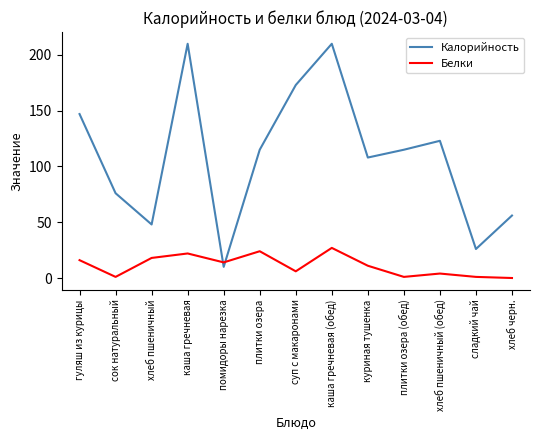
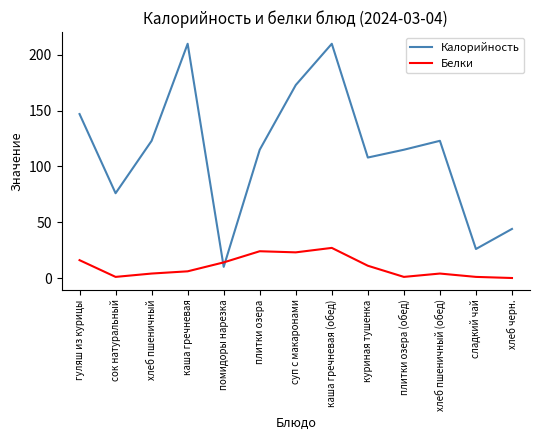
  {
    "Калорийность": {
      "гуляш из курицы": 147,
      "сок натуральный": 76,
-     "хлеб пшеничный": 48,
+     "хлеб пшеничный": 123,
      "каша гречневая": 210,
      "помидоры нарезка": 10,
      "плитки озера": 115,
      "суп с макаронами": 173,
      "каша гречневая (обед)": 210,
      "куриная тушенка": 108,
      "плитки озера (обед)": 115,
      "хлеб пшеничный (обед)": 123,
      "сладкий чай": 26,
-     "хлеб черн.": 56
+     "хлеб черн.": 44
    },
    "Белки": {
      "гуляш из курицы": 16,
      "сок натуральный": 1,
-     "хлеб пшеничный": 18,
-     "каша гречневая": 22,
+     "хлеб пшеничный": 4,
+     "каша гречневая": 6,
      "помидоры нарезка": 14,
      "плитки озера": 24,
-     "суп с макаронами": 6,
+     "суп с макаронами": 23,
      "каша гречневая (обед)": 27,
      "куриная тушенка": 11,
      "плитки озера (обед)": 1,
      "хлеб пшеничный (обед)": 4,
      "сладкий чай": 1,
      "хлеб черн.": 0
    }
  }
